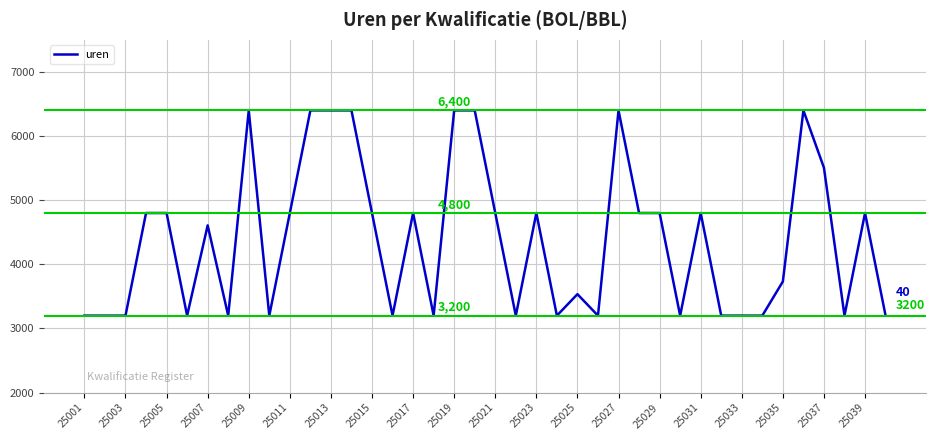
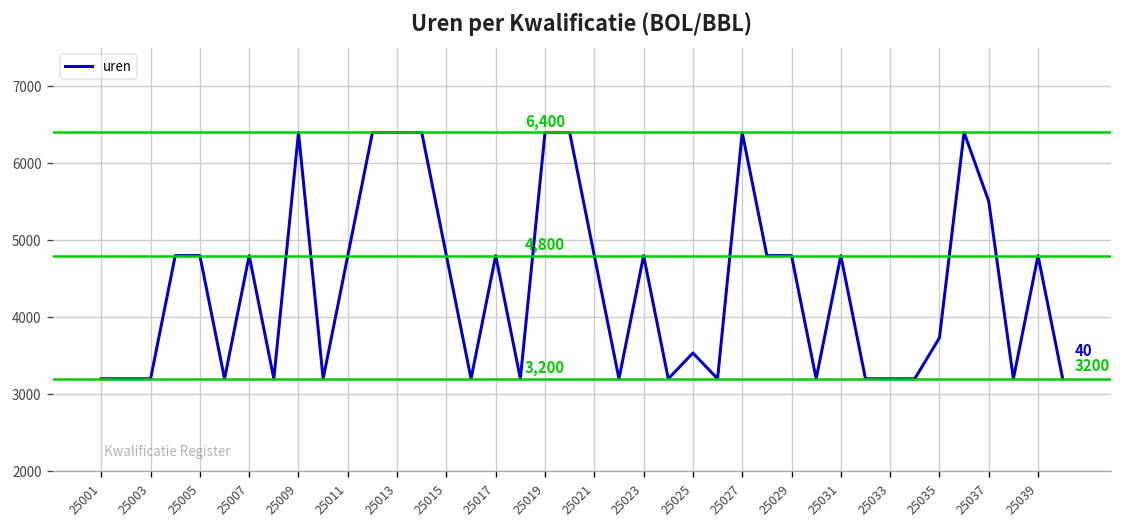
  {
    "25001": 3200,
    "25003": 3200,
    "25005": 4800,
-   "25007": 4600,
+   "25007": 4800,
    "25009": 6400,
    "25011": 4800,
    "25013": 6400,
    "25015": 4800,
    "25023": 4800,
    "25025": 3500,
    "25027": 6400,
    "25029": 4800,
    "25031": 4800,
    "25033": 3200,
    "25035": 3700,
    "25037": 5500,
    "25039": 4800
  }
